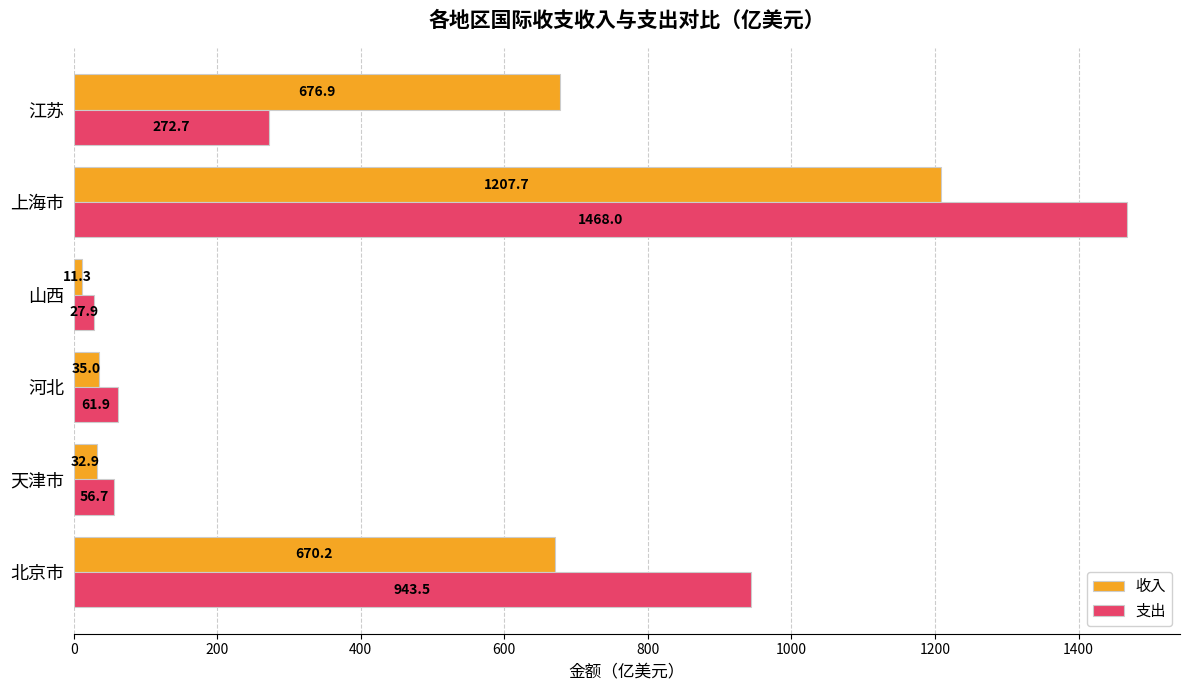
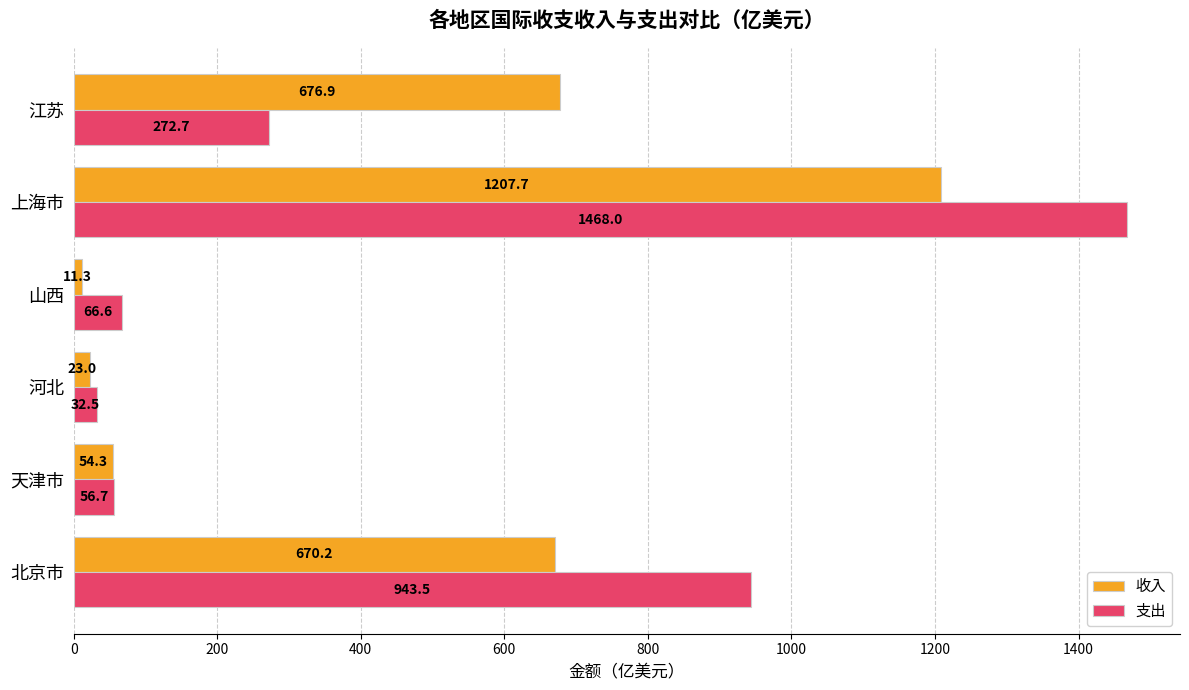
  {
    "收入": {
      "江苏": 676.9,
      "上海市": 1207.7,
      "山西": 11.3,
-     "河北": 35.0,
-     "天津市": 32.9,
+     "河北": 23.0,
+     "天津市": 54.3,
      "北京市": 670.2
    },
    "支出": {
      "江苏": 272.7,
      "上海市": 1468.0,
-     "山西": 27.9,
-     "河北": 61.9,
+     "山西": 66.6,
+     "河北": 32.5,
      "天津市": 56.7,
      "北京市": 943.5
    }
  }
